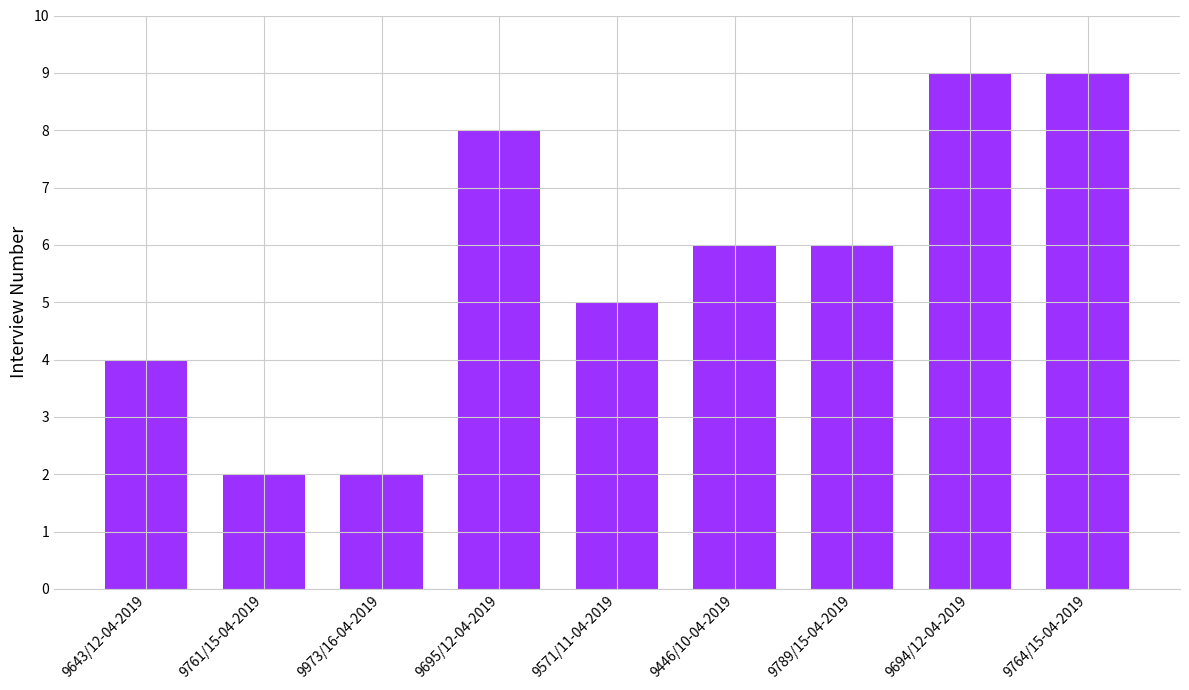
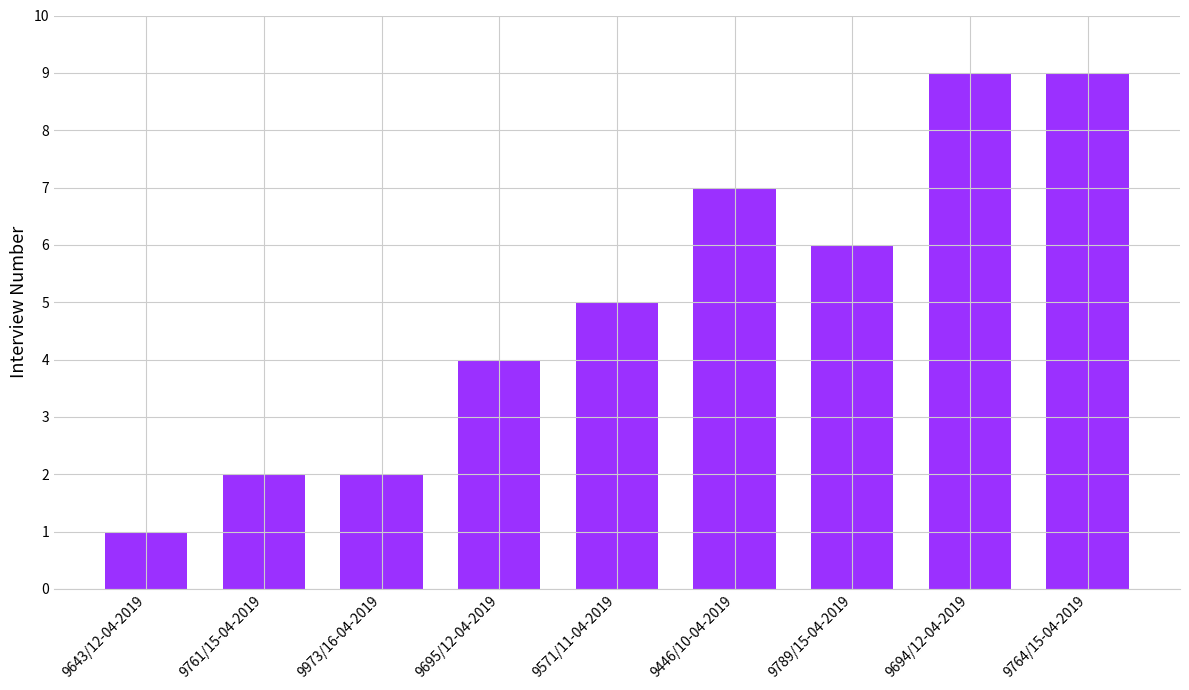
  {
-   "9643/12-04-2019": 4,
+   "9643/12-04-2019": 1,
    "9761/15-04-2019": 2,
    "9973/16-04-2019": 2,
-   "9695/12-04-2019": 8,
+   "9695/12-04-2019": 4,
    "9571/11-04-2019": 5,
-   "9446/10-04-2019": 6,
+   "9446/10-04-2019": 7,
    "9789/15-04-2019": 6,
    "9694/12-04-2019": 9,
    "9764/15-04-2019": 9
  }
